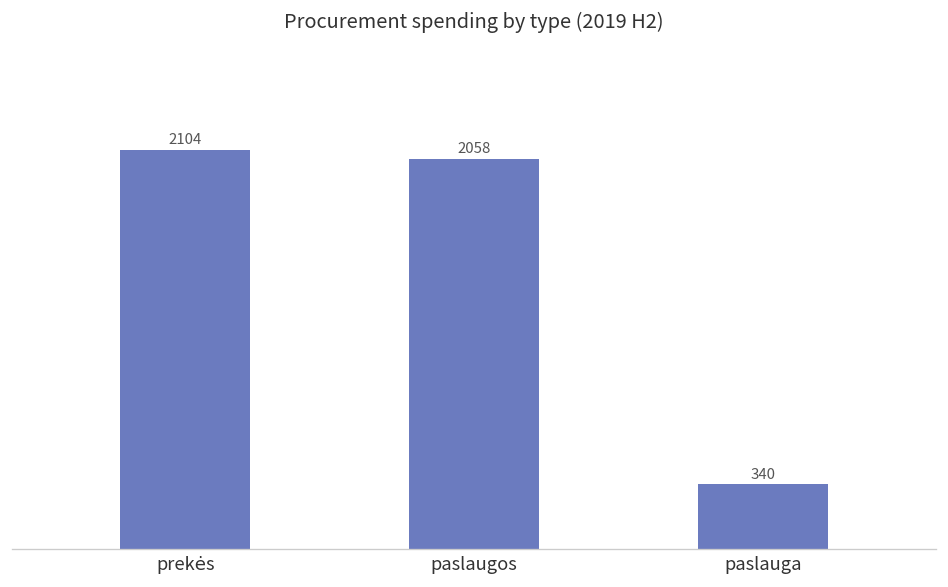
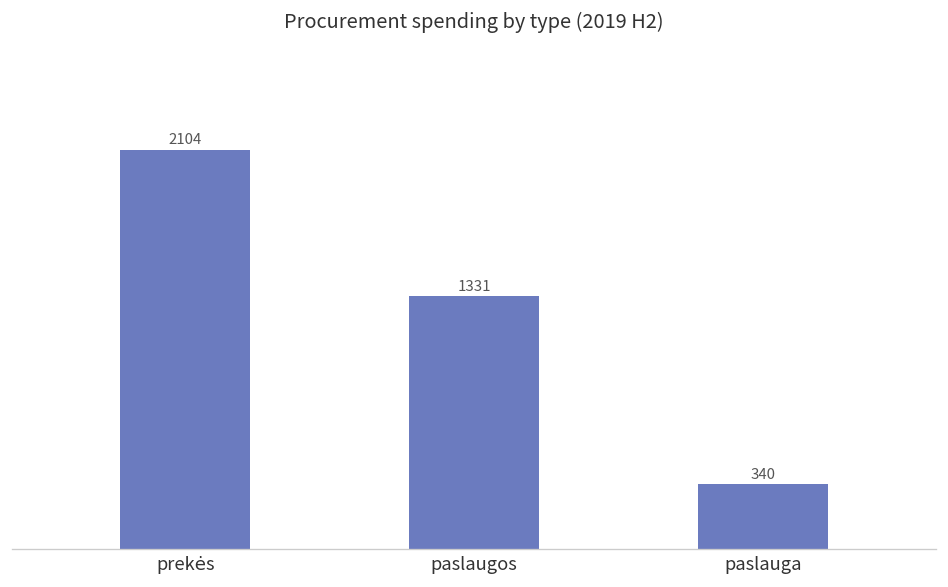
  {
    "prekės": 2104,
-   "paslaugos": 2058,
+   "paslaugos": 1331,
    "paslauga": 340
  }
